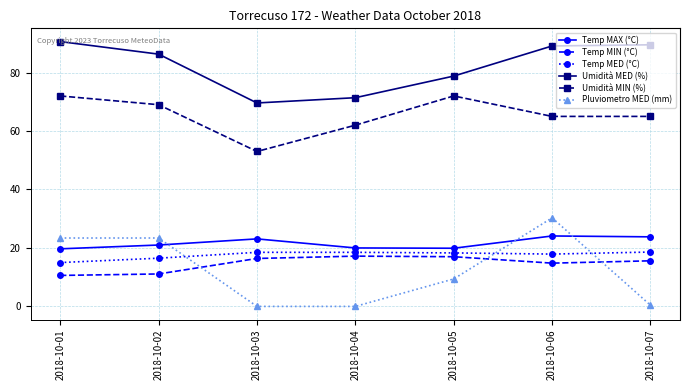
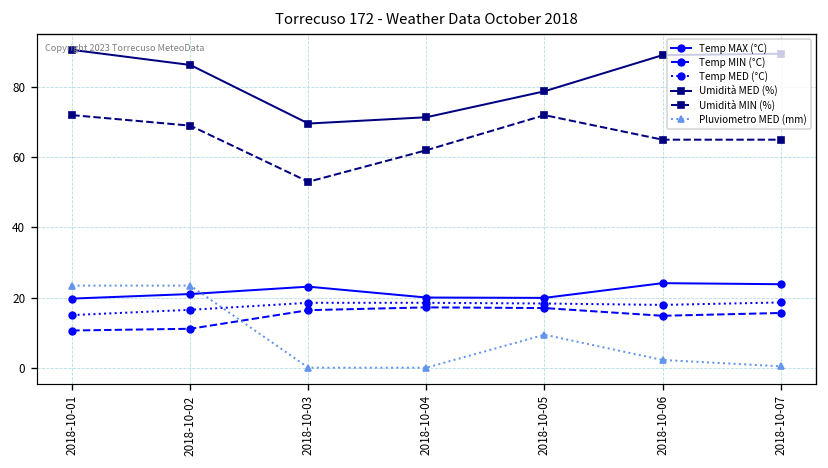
  {
    "Pluviometro MED (mm)": {
      "2018-10-01": 23,
      "2018-10-02": 23,
      "2018-10-03": 0,
      "2018-10-04": 0,
      "2018-10-05": 9,
-     "2018-10-06": 30,
+     "2018-10-06": 2,
      "2018-10-07": 0
    }
  }
